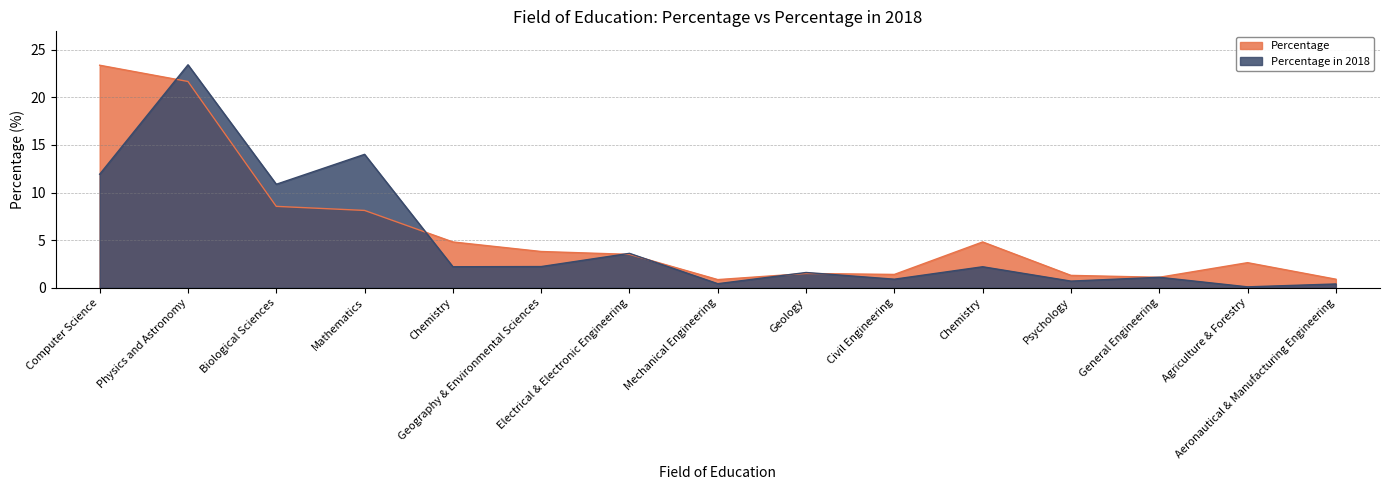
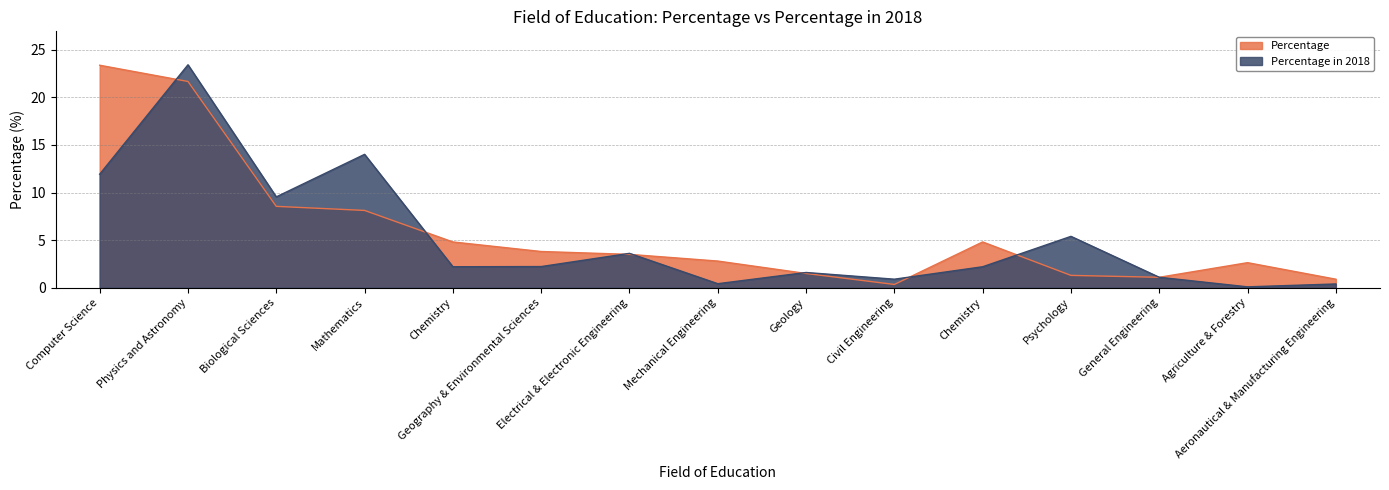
  {
    "Percentage": {
      "Computer Science": 23,
      "Physics and Astronomy": 22,
      "Biological Sciences": 9,
      "Mathematics": 8,
      "Geography & Environmental Sciences": 4,
-     "Mechanical Engineering": 1,
-     "Civil Engineering": 1,
+     "Mechanical Engineering": 3,
+     "Civil Engineering": 0,
      "Psychology": 1,
      "Agriculture & Forestry": 3,
      "Aeronautical & Manufacturing Engineering": 1
    },
    "Percentage in 2018": {
      "Computer Science": 12,
      "Physics and Astronomy": 23,
-     "Biological Sciences": 11,
+     "Biological Sciences": 10,
      "Mathematics": 14,
      "Geography & Environmental Sciences": 2,
      "Mechanical Engineering": 0,
      "Civil Engineering": 1,
-     "Psychology": 1,
+     "Psychology": 5,
      "Agriculture & Forestry": 0,
      "Aeronautical & Manufacturing Engineering": 0
    }
  }
